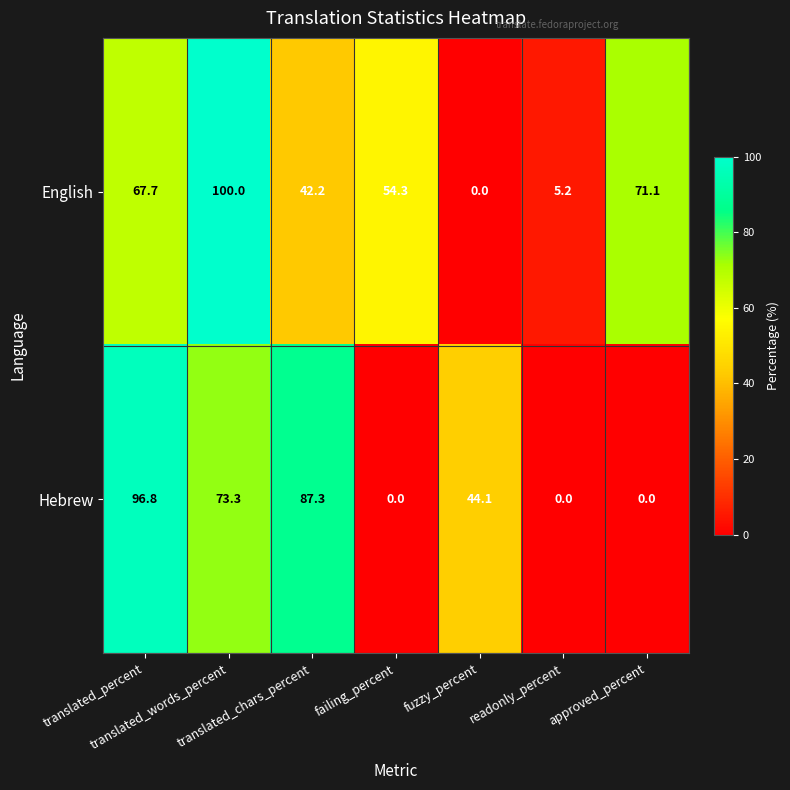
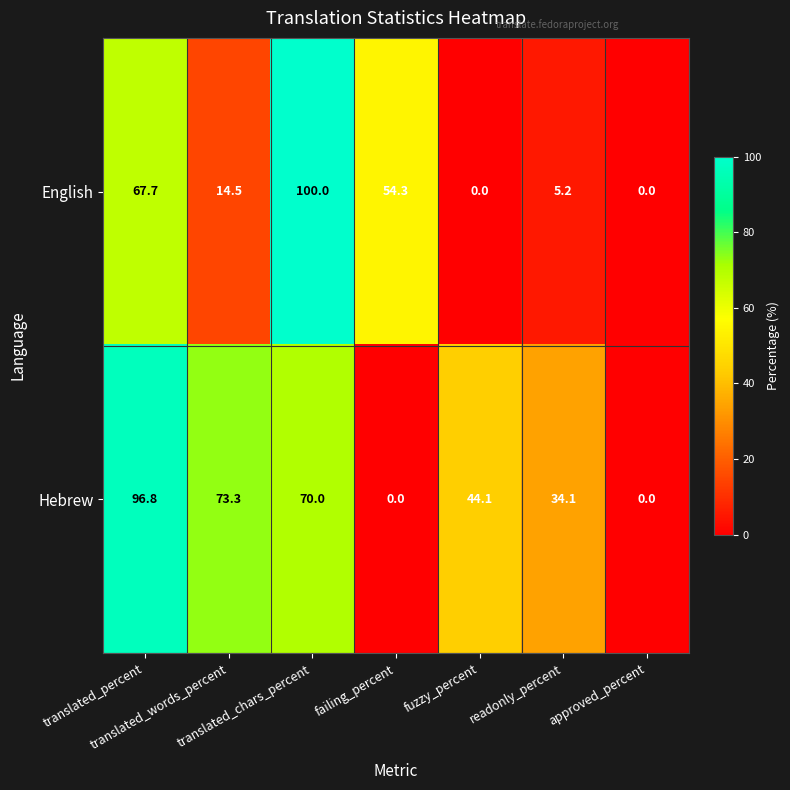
  {
    "English": {
      "translated_percent": 67.7,
-     "translated_words_percent": 100.0,
-     "translated_chars_percent": 42.2,
+     "translated_words_percent": 14.5,
+     "translated_chars_percent": 100.0,
      "failing_percent": 54.3,
      "fuzzy_percent": 0.0,
      "readonly_percent": 5.2,
-     "approved_percent": 71.1
+     "approved_percent": 0.0
    },
    "Hebrew": {
      "translated_percent": 96.8,
      "translated_words_percent": 73.3,
-     "translated_chars_percent": 87.3,
+     "translated_chars_percent": 70.0,
      "failing_percent": 0.0,
      "fuzzy_percent": 44.1,
-     "readonly_percent": 0.0,
+     "readonly_percent": 34.1,
      "approved_percent": 0.0
    }
  }
